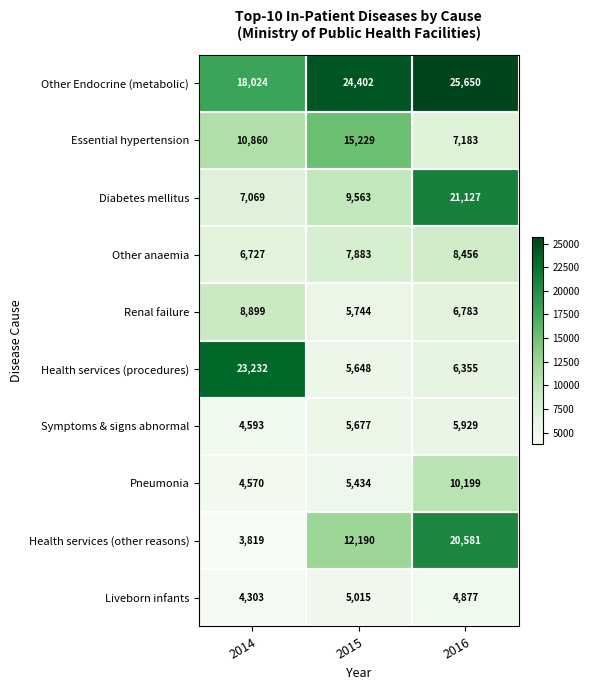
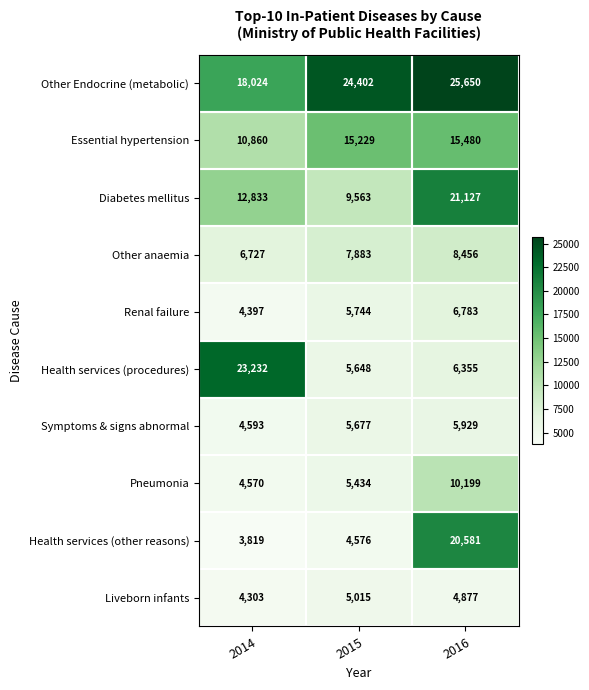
  {
    "Other Endocrine (metabolic)": {
      "2014": "18,024",
      "2015": "24,402",
      "2016": "25,650"
    },
    "Essential hypertension": {
      "2014": "10,860",
      "2015": "15,229",
-     "2016": "7,183"
+     "2016": "15,480"
    },
    "Diabetes mellitus": {
-     "2014": "7,069",
+     "2014": "12,833",
      "2015": "9,563",
      "2016": "21,127"
    },
    "Other anaemia": {
      "2014": "6,727",
      "2015": "7,883",
      "2016": "8,456"
    },
    "Renal failure": {
-     "2014": "8,899",
+     "2014": "4,397",
      "2015": "5,744",
      "2016": "6,783"
    },
    "Health services (procedures)": {
      "2014": "23,232",
      "2015": "5,648",
      "2016": "6,355"
    },
    "Symptoms & signs abnormal": {
      "2014": "4,593",
      "2015": "5,677",
      "2016": "5,929"
    },
    "Pneumonia": {
      "2014": "4,570",
      "2015": "5,434",
      "2016": "10,199"
    },
    "Health services (other reasons)": {
      "2014": "3,819",
-     "2015": "12,190",
+     "2015": "4,576",
      "2016": "20,581"
    },
    "Liveborn infants": {
      "2014": "4,303",
      "2015": "5,015",
      "2016": "4,877"
    }
  }
